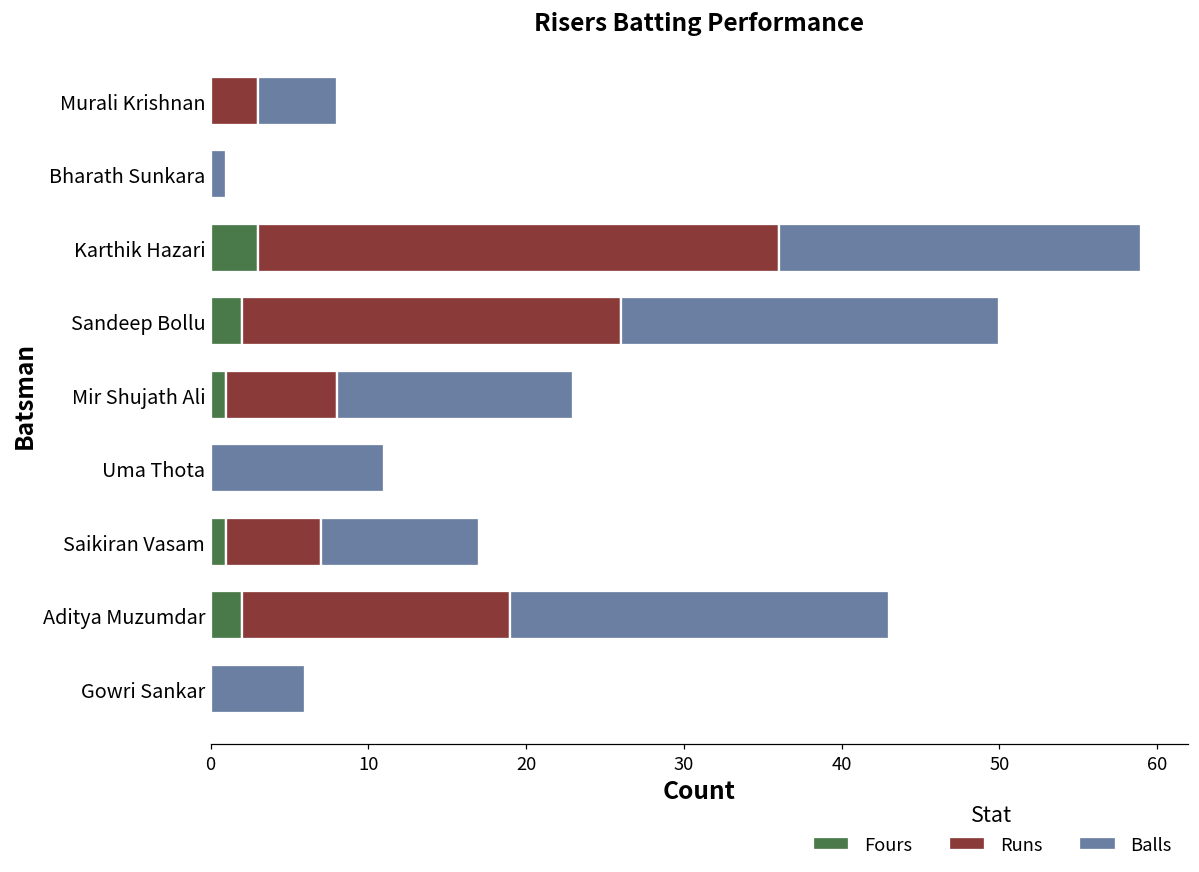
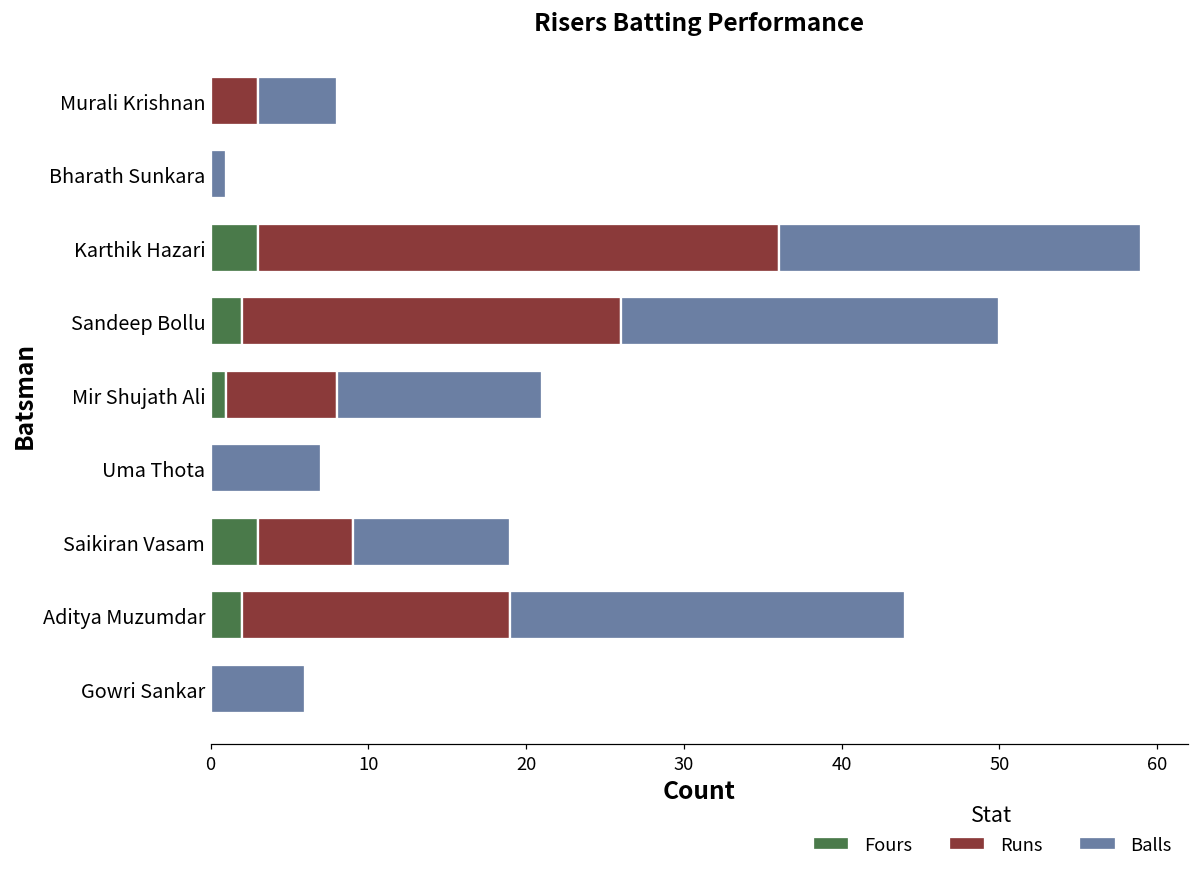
  {
    "Fours": {
      "Murali Krishnan": 0,
      "Bharath Sunkara": 0,
      "Karthik Hazari": 3,
      "Sandeep Bollu": 2,
      "Mir Shujath Ali": 1,
      "Uma Thota": 0,
-     "Saikiran Vasam": 1,
+     "Saikiran Vasam": 3,
      "Aditya Muzumdar": 2,
      "Gowri Sankar": 0
    },
    "Runs": {
      "Murali Krishnan": 3,
      "Bharath Sunkara": 0,
      "Karthik Hazari": 33,
      "Sandeep Bollu": 24,
      "Mir Shujath Ali": 7,
      "Uma Thota": 0,
      "Saikiran Vasam": 6,
      "Aditya Muzumdar": 17,
      "Gowri Sankar": 0
    },
    "Balls": {
      "Murali Krishnan": 5,
      "Bharath Sunkara": 1,
      "Karthik Hazari": 23,
      "Sandeep Bollu": 24,
-     "Mir Shujath Ali": 15,
-     "Uma Thota": 11,
+     "Mir Shujath Ali": 13,
+     "Uma Thota": 7,
      "Saikiran Vasam": 10,
-     "Aditya Muzumdar": 24,
+     "Aditya Muzumdar": 25,
      "Gowri Sankar": 6
    }
  }
